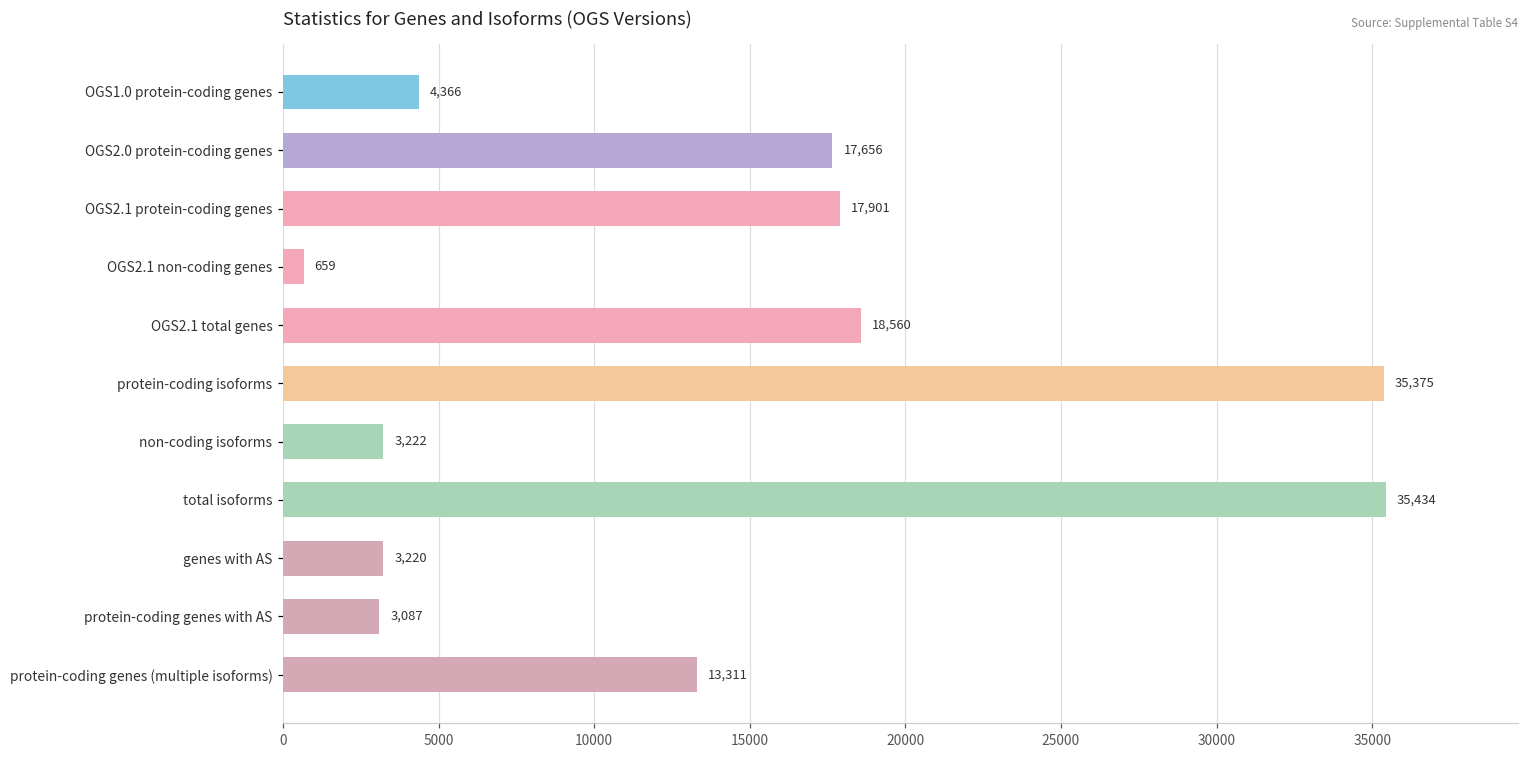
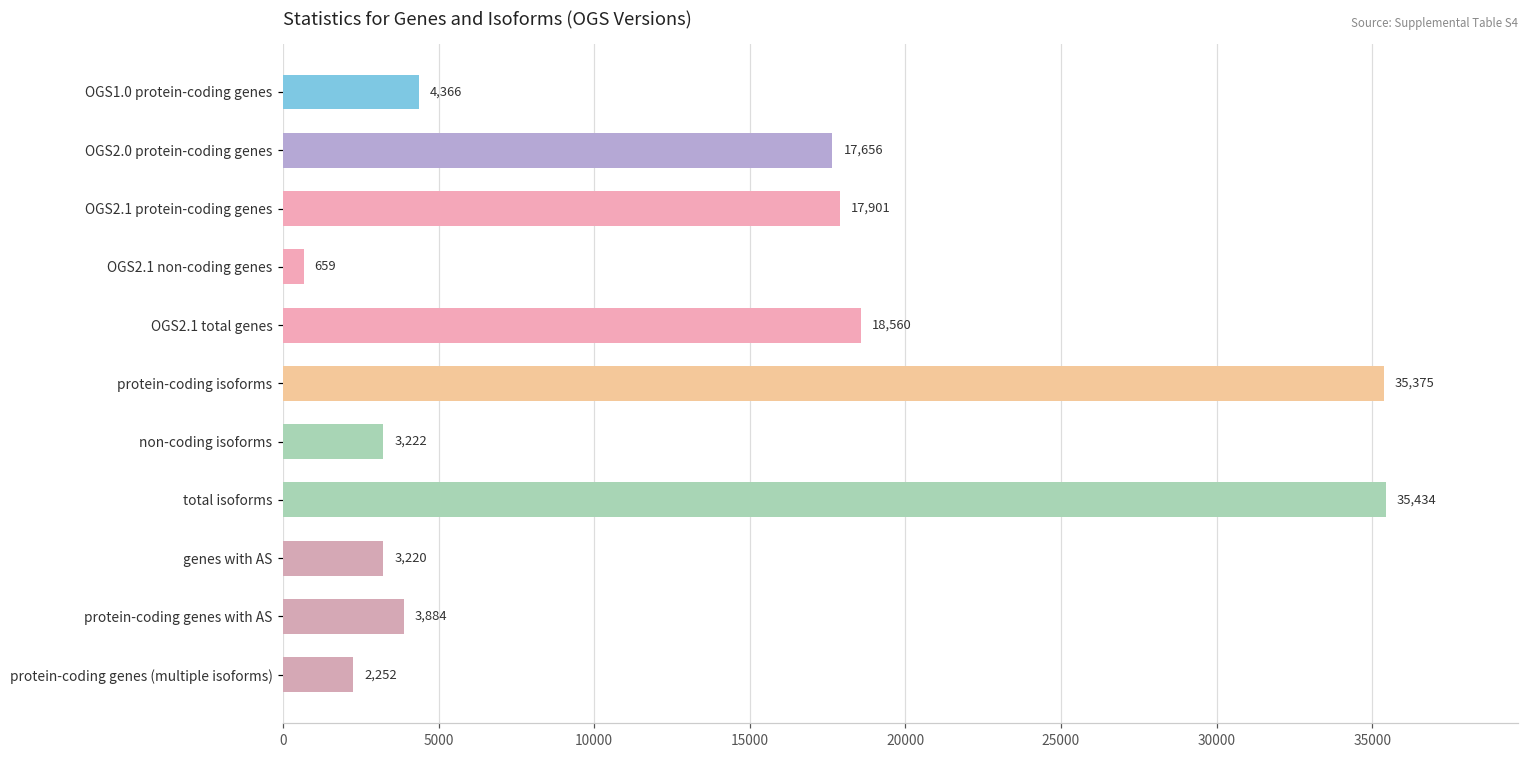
  {
    "OGS1.0 protein-coding genes": "4,366",
    "OGS2.0 protein-coding genes": "17,656",
    "OGS2.1 protein-coding genes": "17,901",
    "OGS2.1 non-coding genes": "659",
    "OGS2.1 total genes": "18,560",
    "protein-coding isoforms": "35,375",
    "non-coding isoforms": "3,222",
    "total isoforms": "35,434",
    "genes with AS": "3,220",
-   "protein-coding genes with AS": "3,087",
-   "protein-coding genes (multiple isoforms)": "13,311"
+   "protein-coding genes with AS": "3,884",
+   "protein-coding genes (multiple isoforms)": "2,252"
  }
